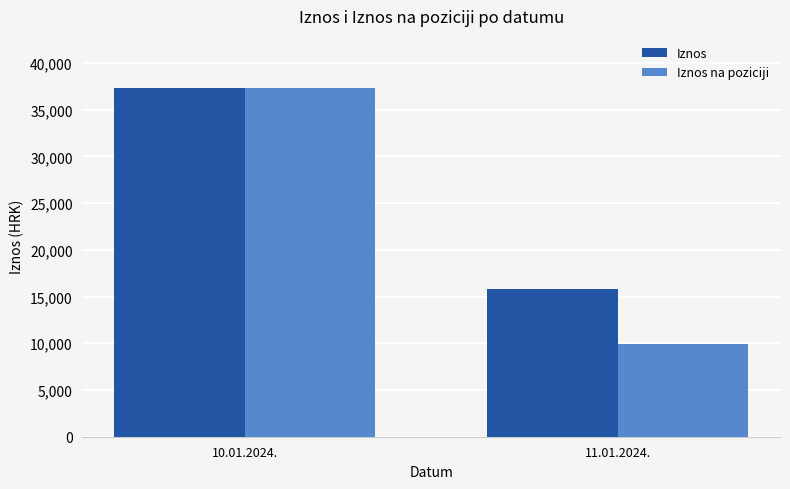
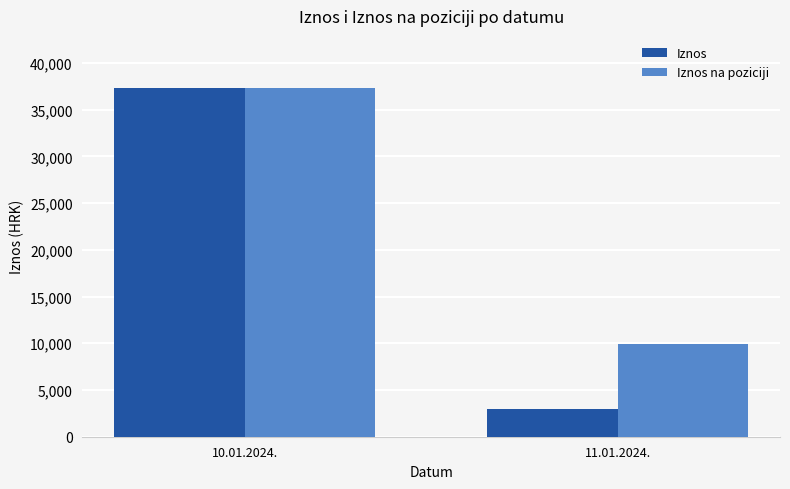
  {
    "Iznos": {
      "10.01.2024.": "37,000",
-     "11.01.2024.": "16,000"
+     "11.01.2024.": "3,000"
    },
    "Iznos na poziciji": {
      "10.01.2024.": "37,000",
      "11.01.2024.": "10,000"
    }
  }
